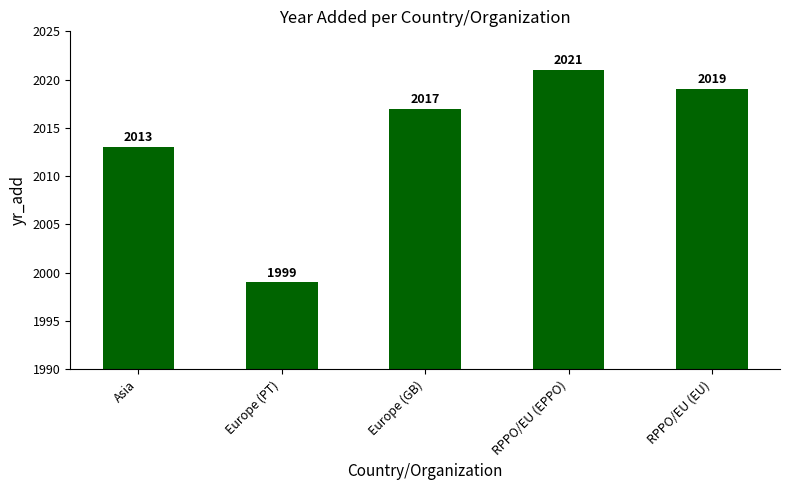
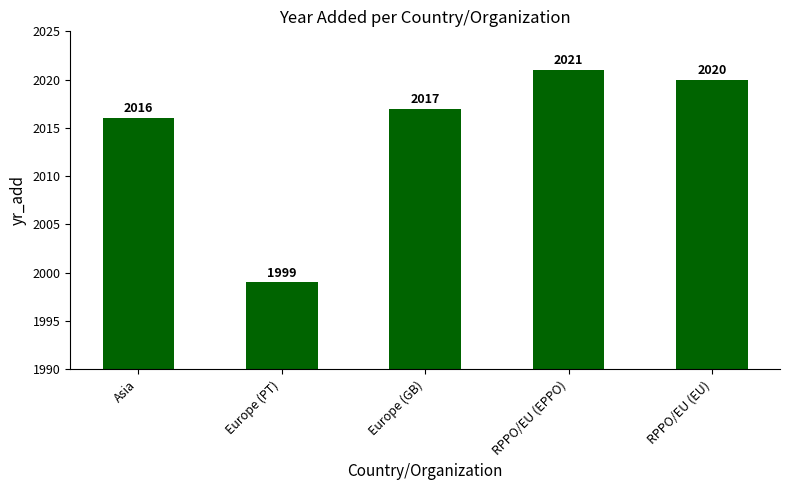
  {
-   "Asia": 2013,
+   "Asia": 2016,
    "Europe (PT)": 1999,
    "Europe (GB)": 2017,
    "RPPO/EU (EPPO)": 2021,
-   "RPPO/EU (EU)": 2019
+   "RPPO/EU (EU)": 2020
  }
